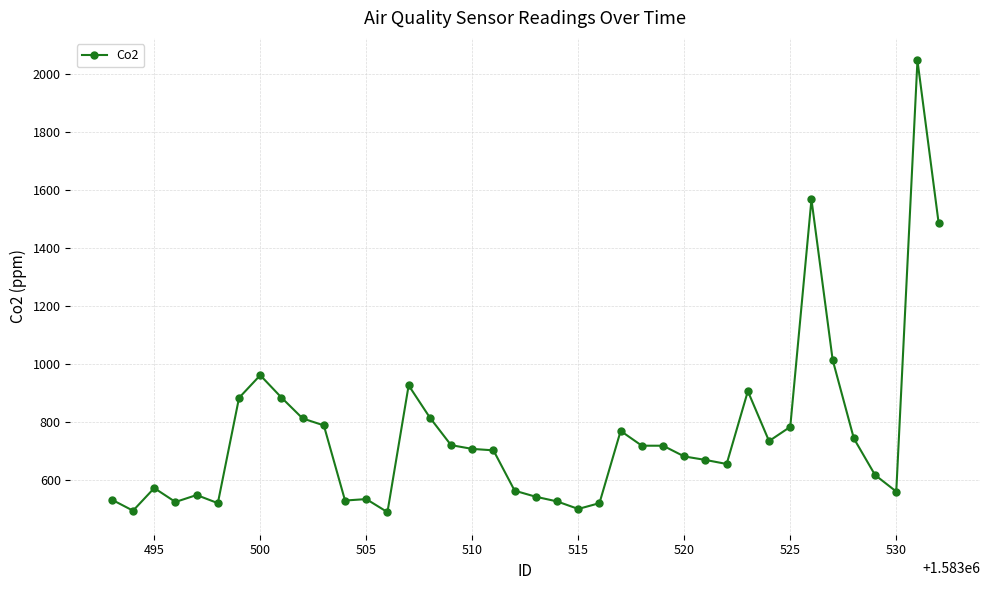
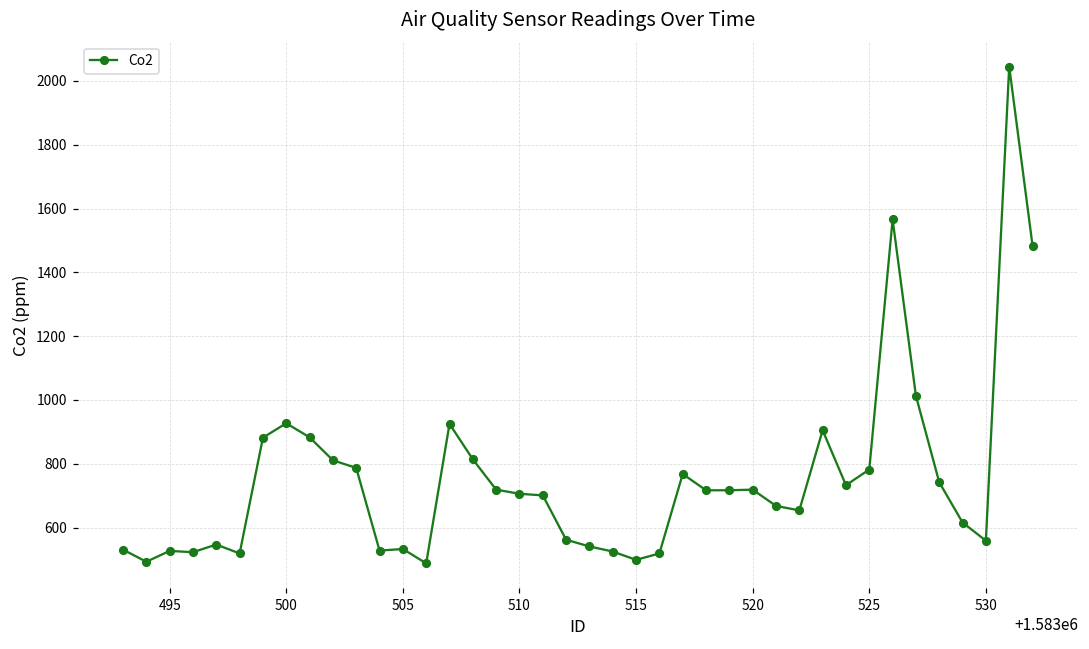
  {
-   "495": 570,
-   "500": 960,
+   "495": 530,
+   "500": 930,
    "505": 530,
    "510": 710,
    "515": 500,
-   "520": 680,
+   "520": 720,
    "525": 780,
    "530": 560
  }
